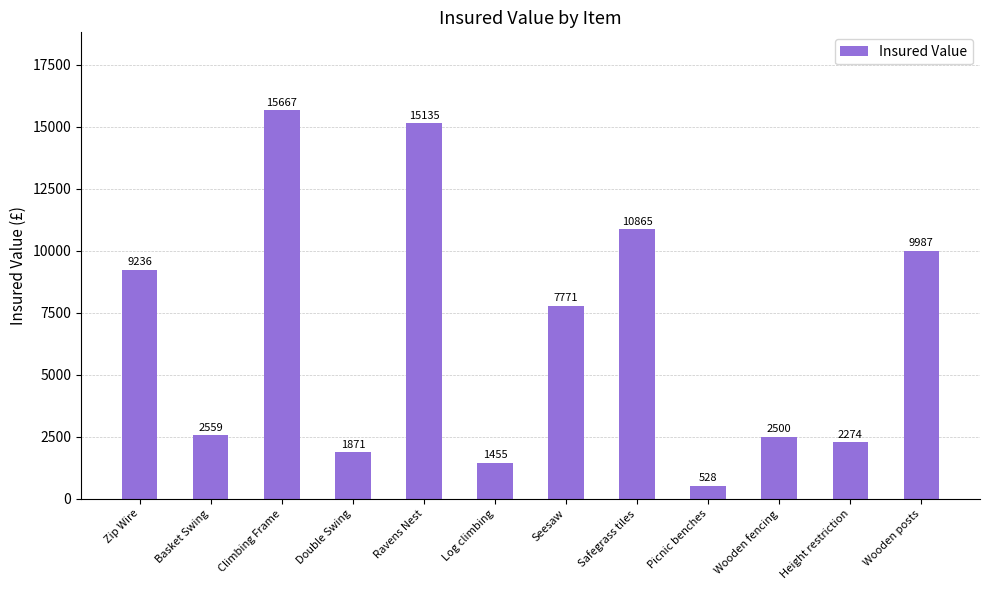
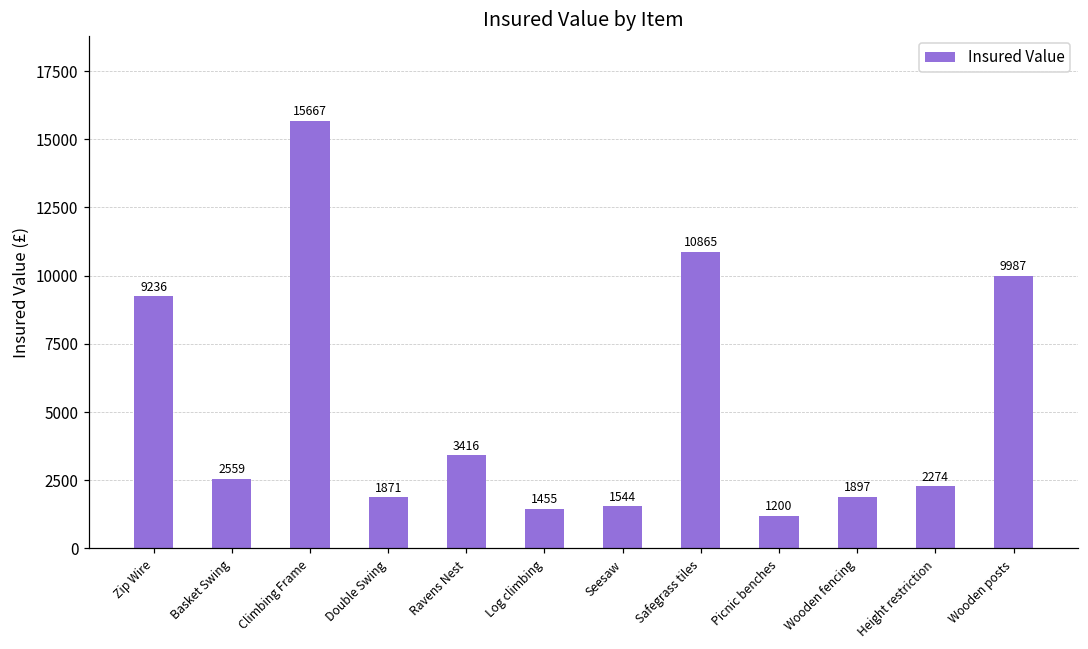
  {
    "Zip Wire": 9236,
    "Basket Swing": 2559,
    "Climbing Frame": 15667,
    "Double Swing": 1871,
-   "Ravens Nest": 15135,
+   "Ravens Nest": 3416,
    "Log climbing": 1455,
-   "Seesaw": 7771,
+   "Seesaw": 1544,
    "Safegrass tiles": 10865,
-   "Picnic benches": 528,
-   "Wooden fencing": 2500,
+   "Picnic benches": 1200,
+   "Wooden fencing": 1897,
    "Height restriction": 2274,
    "Wooden posts": 9987
  }
